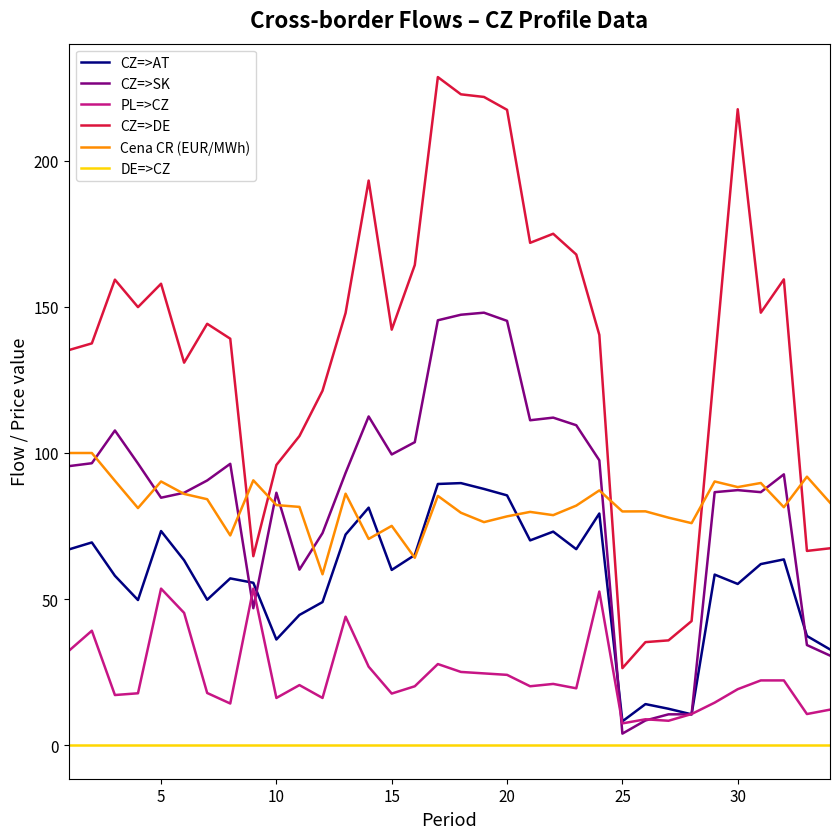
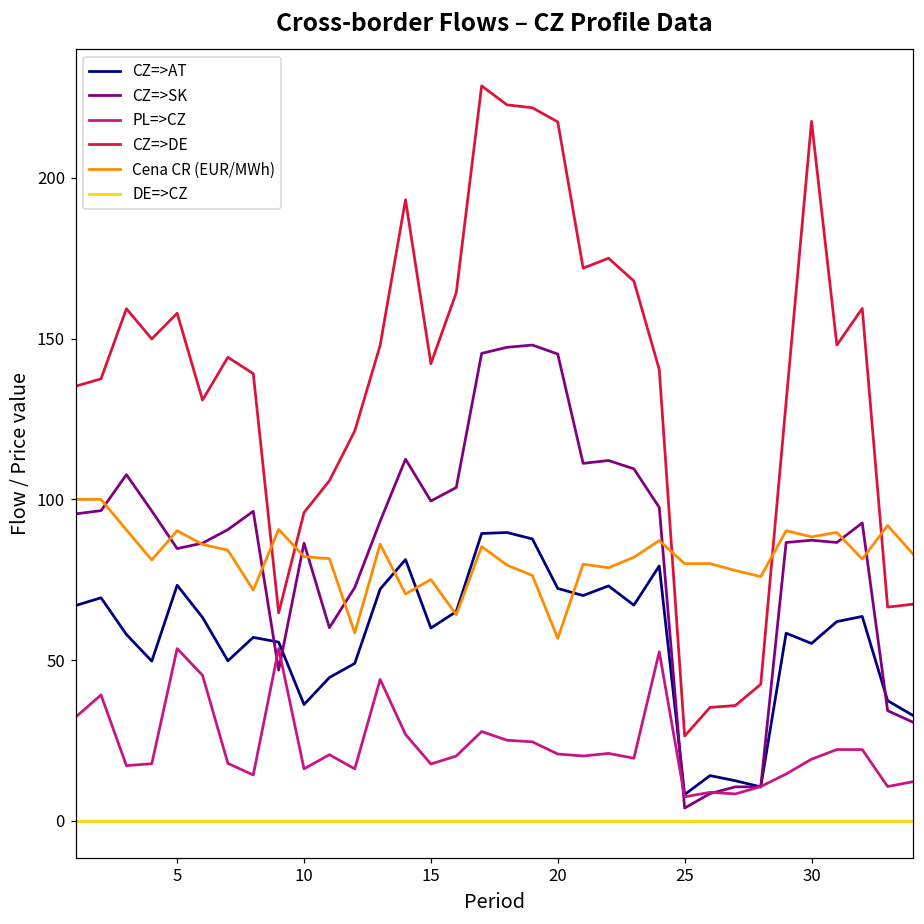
  {
    "CZ=>AT": {
      "5": 73,
      "10": 36,
      "15": 60,
-     "20": 86,
+     "20": 72,
      "30": 55
    },
    "CZ=>SK": {
      "5": 85,
      "10": 86,
      "15": 100,
      "20": 145,
      "25": 4,
      "30": 87
    },
    "PL=>CZ": {
      "5": 54,
      "10": 16,
      "15": 18,
-     "20": 24,
+     "20": 21,
      "30": 19
    },
    "CZ=>DE": {
      "5": 158,
      "10": 96,
      "15": 142,
      "20": 217,
      "25": 26,
      "30": 218
    },
    "Cena CR (EUR/MWh)": {
      "5": 90,
      "10": 82,
      "15": 75,
-     "20": 78,
+     "20": 57,
      "25": 80,
      "30": 88
    },
    "DE=>CZ": {
      "5": 0,
      "10": 0,
      "15": 0,
      "20": 0,
      "25": 0,
      "30": 0
    }
  }
